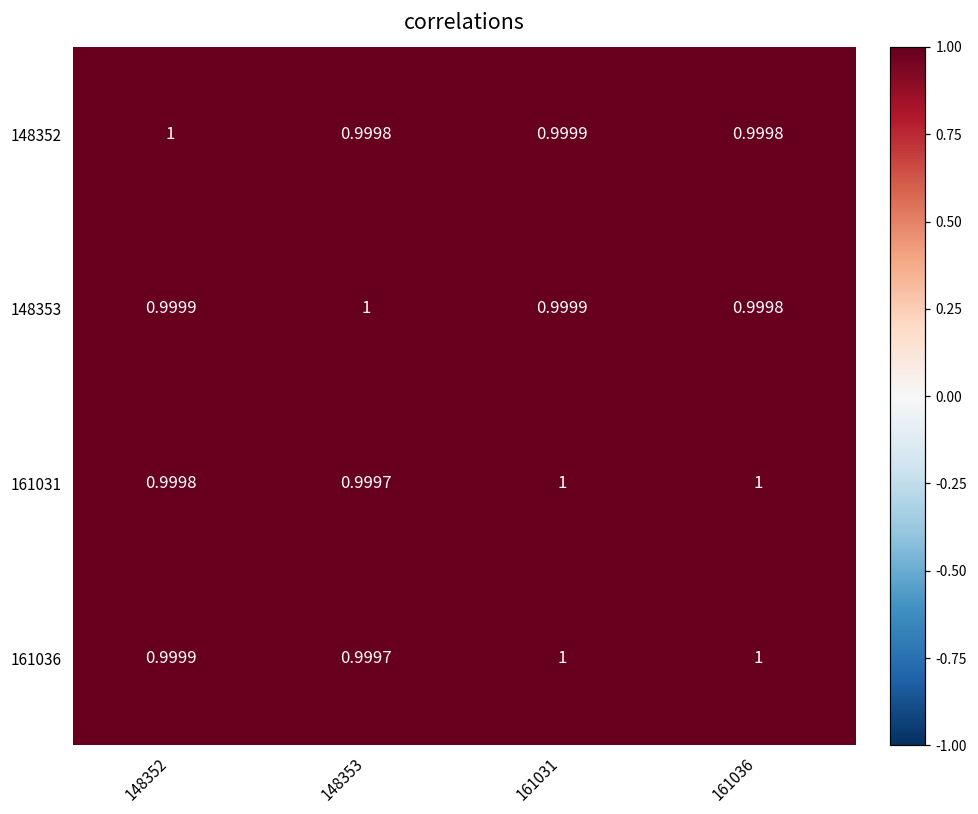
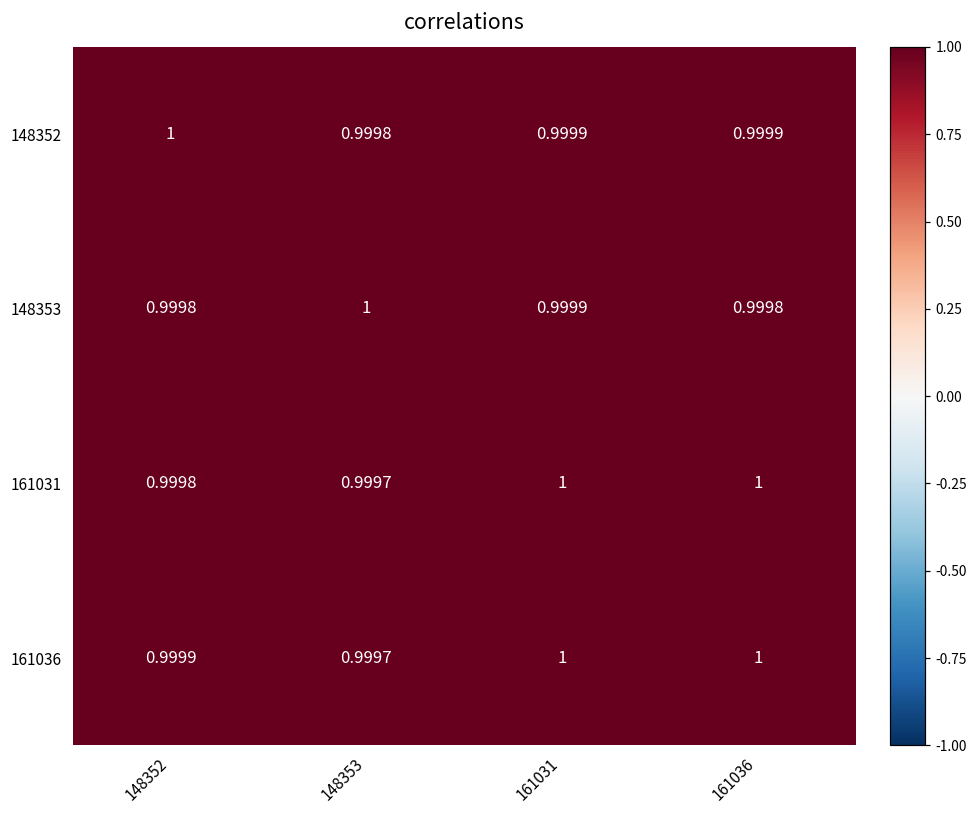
  {
    "148352": {
      "148352": 1,
      "148353": 0.9998,
      "161031": 0.9999,
-     "161036": 0.9998
+     "161036": 0.9999
    },
    "148353": {
-     "148352": 0.9999,
+     "148352": 0.9998,
      "148353": 1,
      "161031": 0.9999,
      "161036": 0.9998
    },
    "161031": {
      "148352": 0.9998,
      "148353": 0.9997,
      "161031": 1,
      "161036": 1
    },
    "161036": {
      "148352": 0.9999,
      "148353": 0.9997,
      "161031": 1,
      "161036": 1
    }
  }
